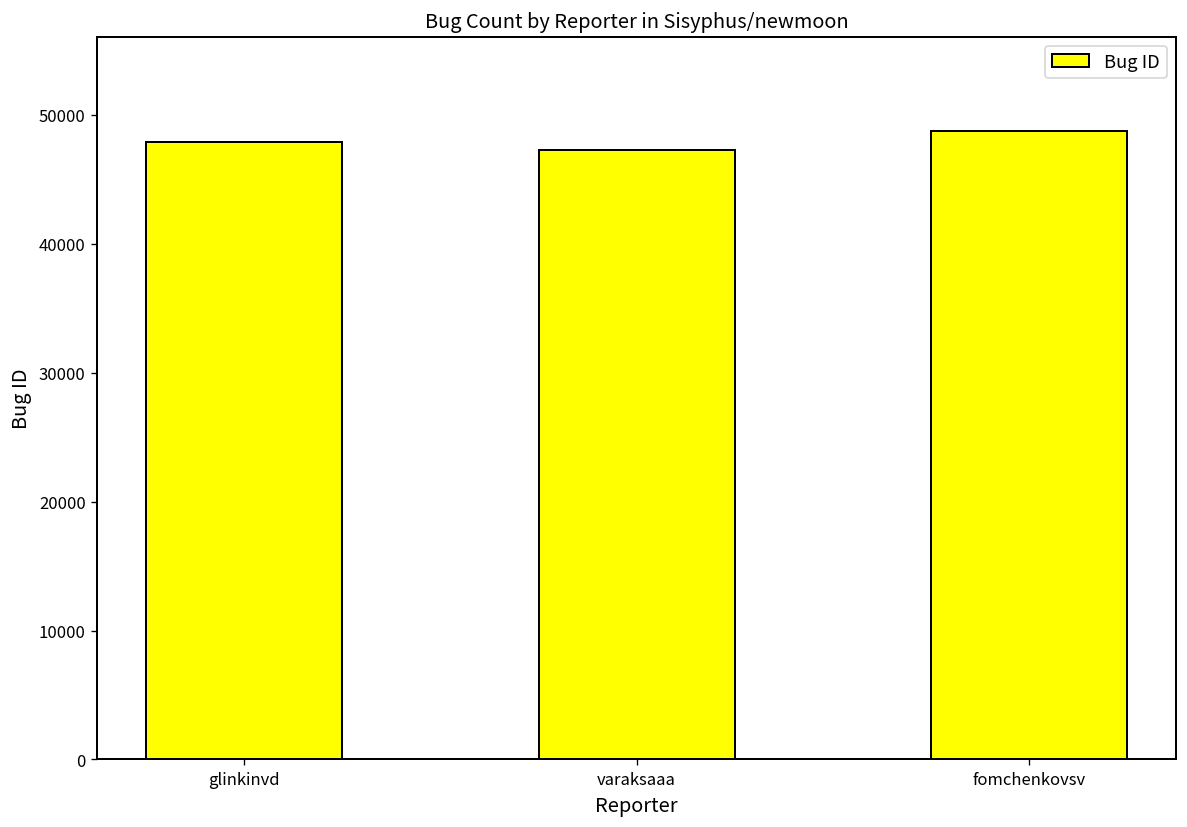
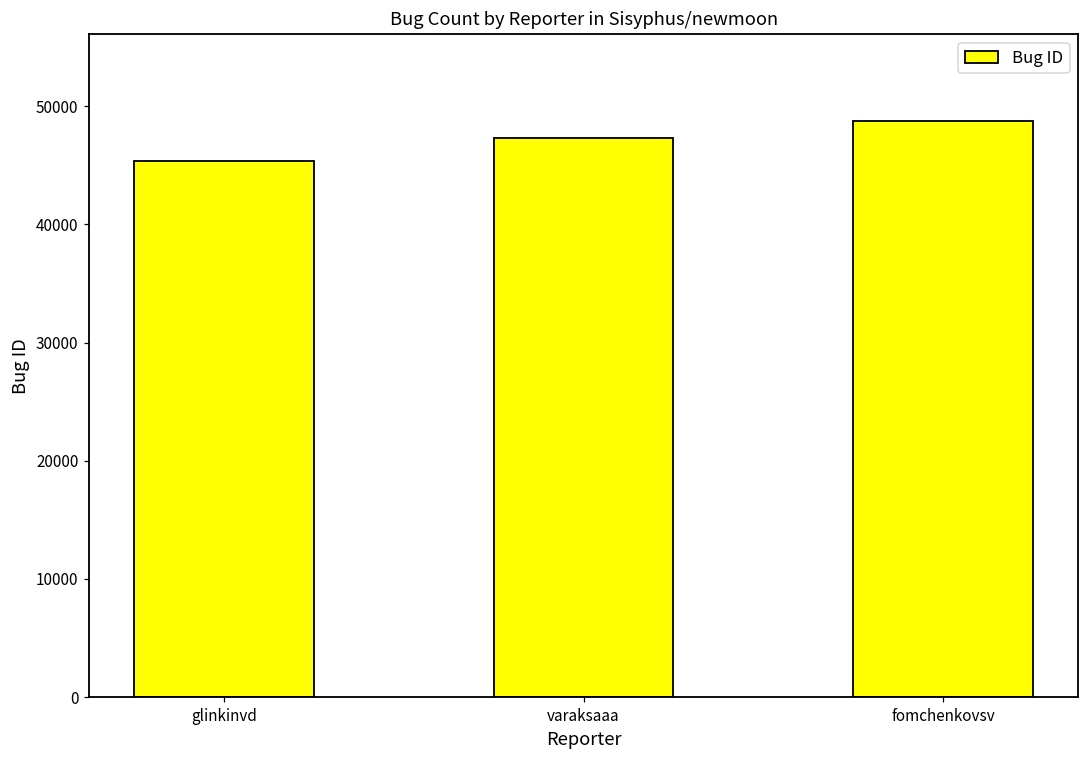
  {
-   "glinkinvd": 47900,
+   "glinkinvd": 45300,
    "varaksaaa": 47300,
    "fomchenkovsv": 48800
  }
